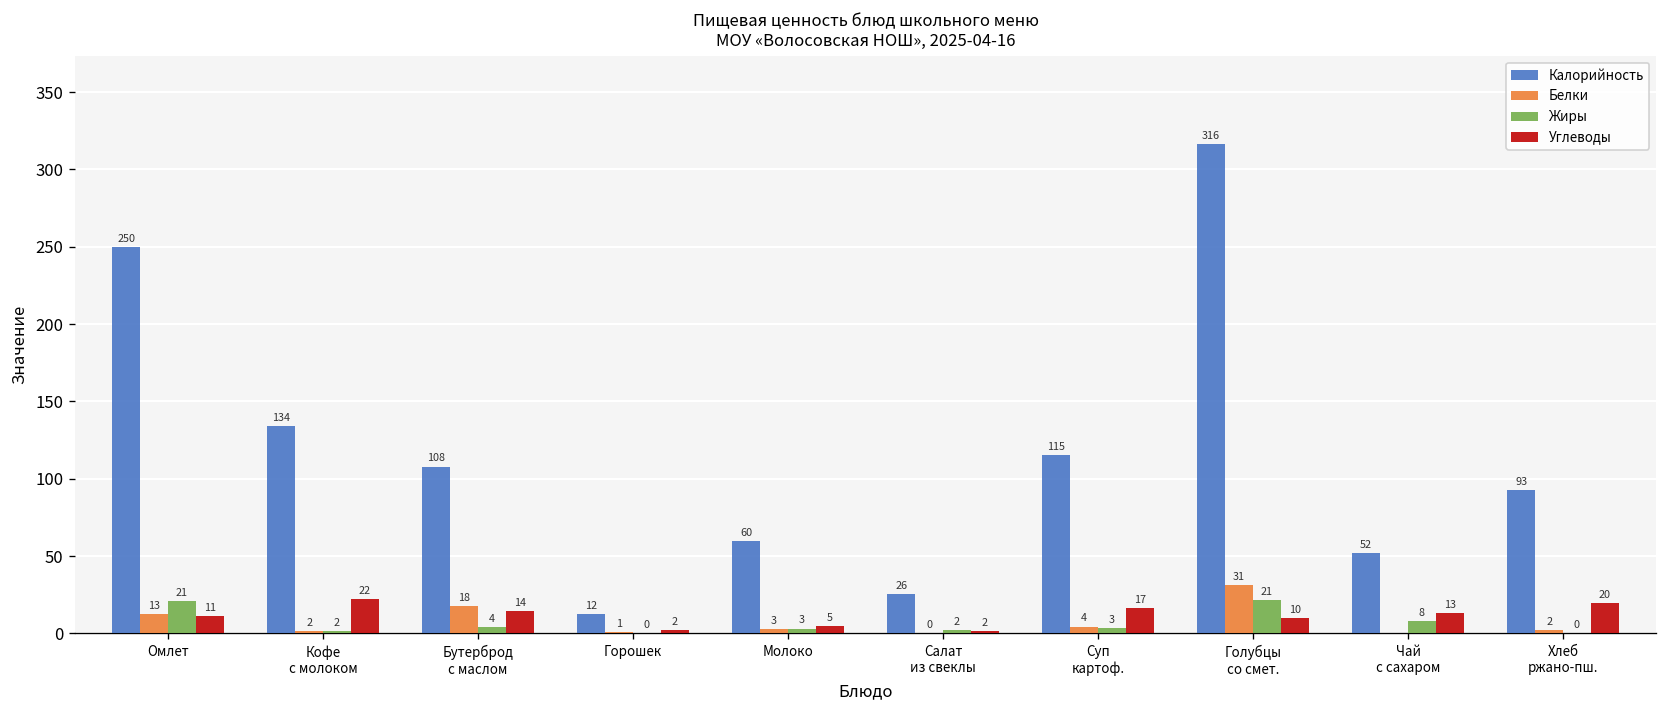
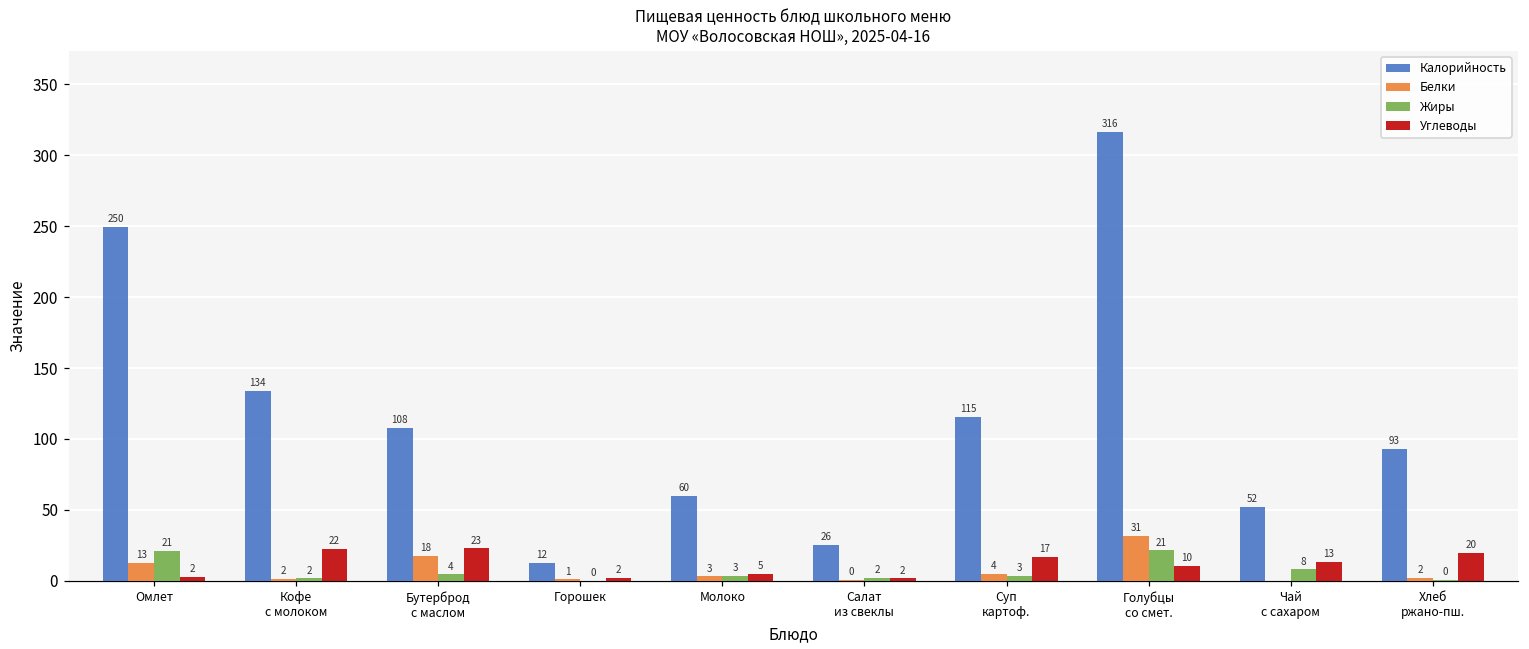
  {
    "Калорийность": {
      "Омлет": 250,
      "Кофе с молоком": 134,
      "Бутерброд с маслом": 108,
      "Горошек": 12,
      "Молоко": 60,
      "Салат из свеклы": 26,
      "Суп картоф.": 115,
      "Голубцы со смет.": 316,
      "Чай с сахаром": 52,
      "Хлеб ржано-пш.": 93
    },
    "Белки": {
      "Омлет": 13,
      "Кофе с молоком": 2,
      "Бутерброд с маслом": 18,
      "Горошек": 1,
      "Молоко": 3,
      "Салат из свеклы": 0,
      "Суп картоф.": 4,
      "Голубцы со смет.": 31,
      "Хлеб ржано-пш.": 2
    },
    "Жиры": {
      "Омлет": 21,
      "Кофе с молоком": 2,
      "Бутерброд с маслом": 4,
      "Горошек": 0,
      "Молоко": 3,
      "Салат из свеклы": 2,
      "Суп картоф.": 3,
      "Голубцы со смет.": 21,
      "Чай с сахаром": 8,
      "Хлеб ржано-пш.": 0
    },
    "Углеводы": {
-     "Омлет": 11,
+     "Омлет": 2,
      "Кофе с молоком": 22,
-     "Бутерброд с маслом": 14,
+     "Бутерброд с маслом": 23,
      "Горошек": 2,
      "Молоко": 5,
      "Салат из свеклы": 2,
      "Суп картоф.": 17,
      "Голубцы со смет.": 10,
      "Чай с сахаром": 13,
      "Хлеб ржано-пш.": 20
    }
  }
